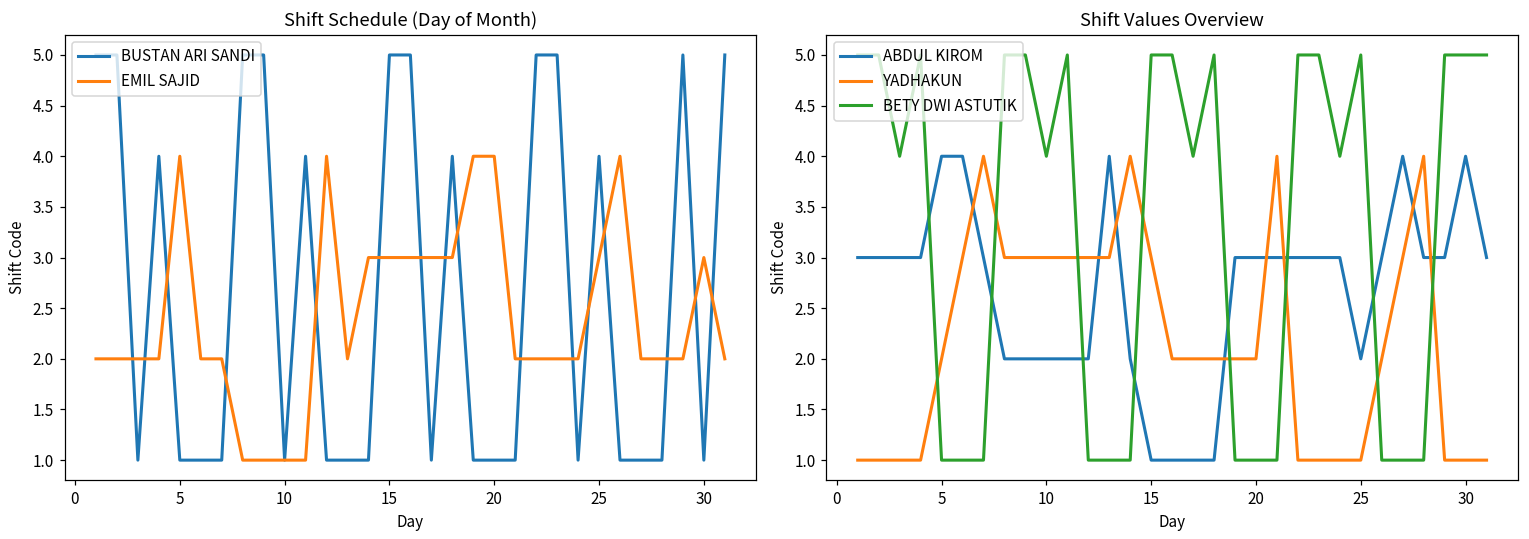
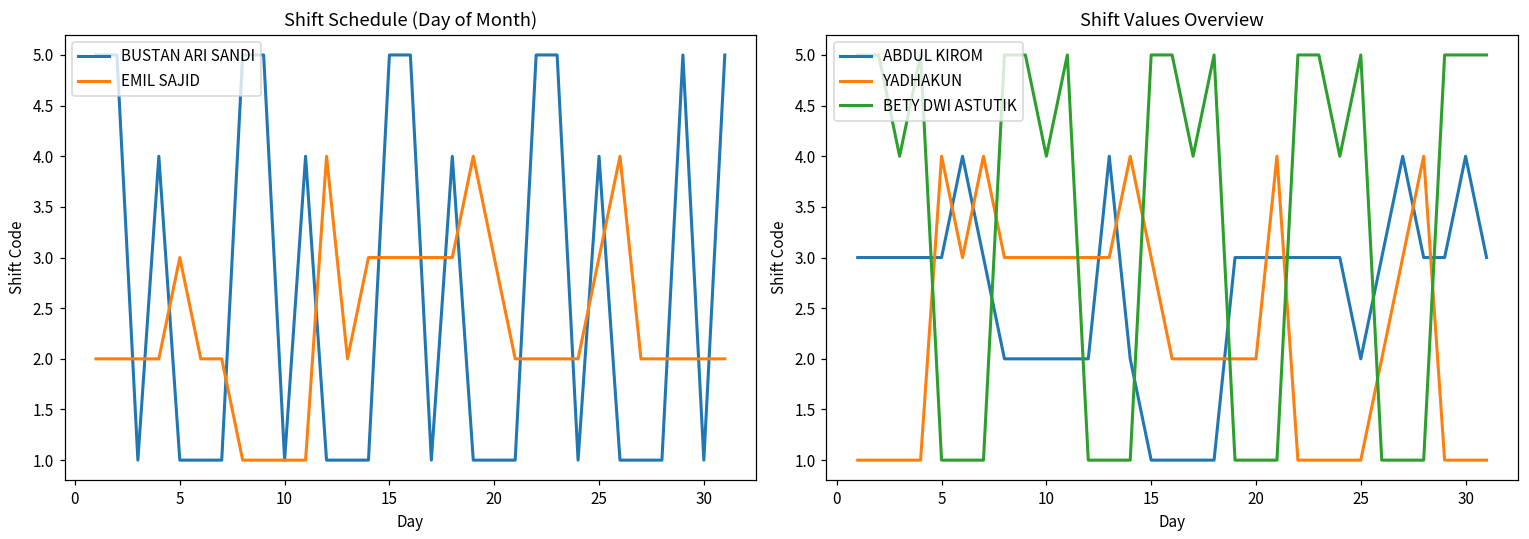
  {
    "Shift Schedule (Day of Month)": {
      "BUSTAN ARI SANDI": {
        "5": 1,
        "15": 5,
        "20": 1,
        "25": 4,
        "30": 1
      },
      "EMIL SAJID": {
-       "5": 4,
+       "5": 3,
        "15": 3,
-       "20": 4,
+       "20": 3,
        "25": 3,
-       "30": 3
+       "30": 2
      }
    },
    "Shift Values Overview": {
      "ABDUL KIROM": {
-       "5": 4,
+       "5": 3,
        "10": 2,
        "15": 1,
        "20": 3,
        "25": 2,
        "30": 4
      },
      "YADHAKUN": {
-       "5": 2,
+       "5": 4,
        "10": 3,
        "15": 3,
        "20": 2,
        "25": 1,
        "30": 1
      },
      "BETY DWI ASTUTIK": {
        "5": 1,
        "10": 4,
        "15": 5,
        "20": 1,
        "25": 5,
        "30": 5
      }
    }
  }
